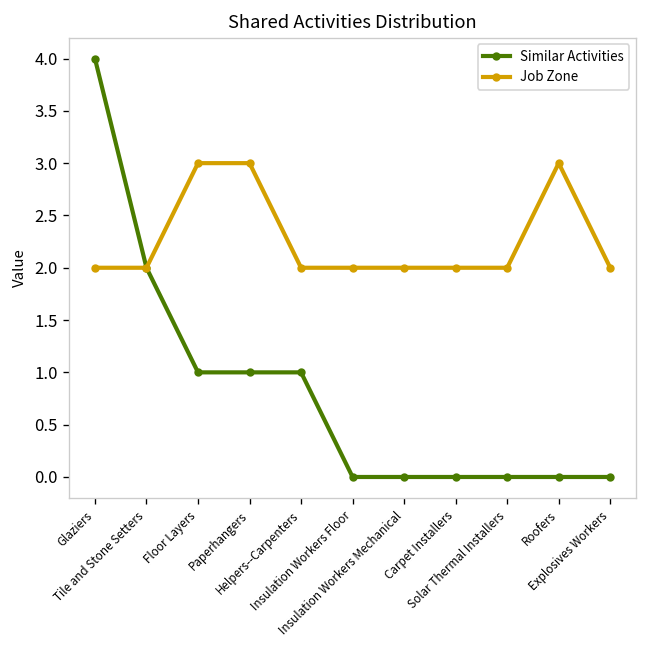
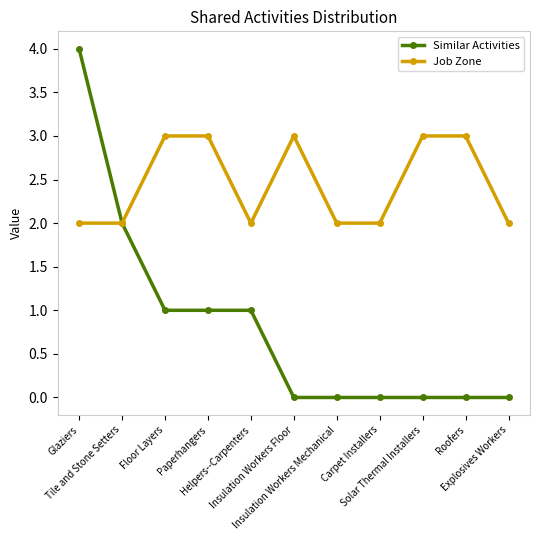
  {
    "Similar Activities": {
      "Glaziers": 4,
      "Floor Layers": 1,
      "Paperhangers": 1,
      "Helpers--Carpenters": 1,
      "Insulation Workers Floor": 0,
      "Insulation Workers Mechanical": 0,
      "Carpet Installers": 0,
      "Solar Thermal Installers": 0,
      "Roofers": 0,
      "Explosives Workers": 0
    },
    "Job Zone": {
      "Glaziers": 2,
      "Floor Layers": 3,
      "Paperhangers": 3,
      "Helpers--Carpenters": 2,
-     "Insulation Workers Floor": 2,
+     "Insulation Workers Floor": 3,
      "Insulation Workers Mechanical": 2,
      "Carpet Installers": 2,
-     "Solar Thermal Installers": 2,
+     "Solar Thermal Installers": 3,
      "Roofers": 3,
      "Explosives Workers": 2
    }
  }
